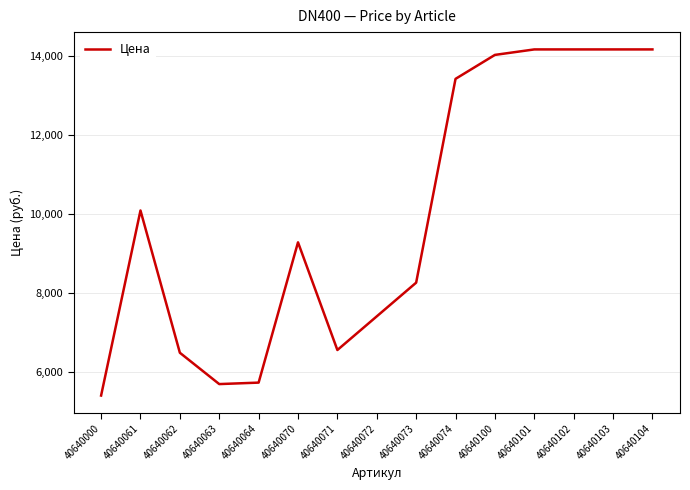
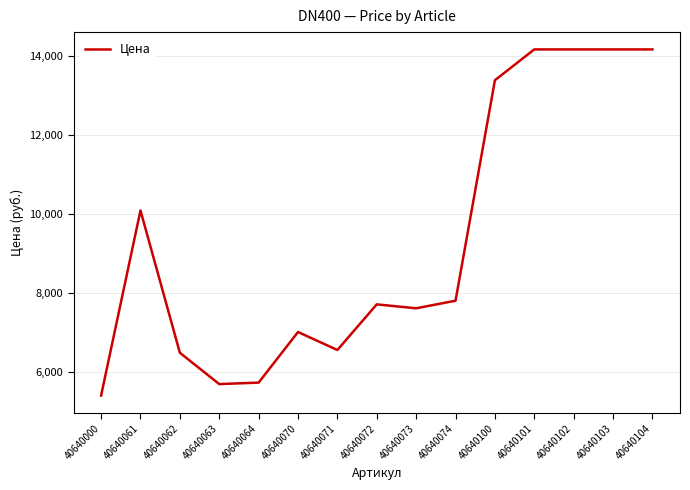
  {
    "40640000": "5,400",
    "40640061": "10,100",
    "40640062": "6,500",
    "40640063": "5,700",
    "40640064": "5,700",
-   "40640070": "9,300",
+   "40640070": "7,000",
    "40640071": "6,600",
-   "40640072": "7,400",
-   "40640073": "8,300",
-   "40640074": "13,400",
-   "40640100": "14,000",
+   "40640072": "7,700",
+   "40640073": "7,600",
+   "40640074": "7,800",
+   "40640100": "13,400",
    "40640101": "14,200",
    "40640102": "14,200",
    "40640103": "14,200",
    "40640104": "14,200"
  }
